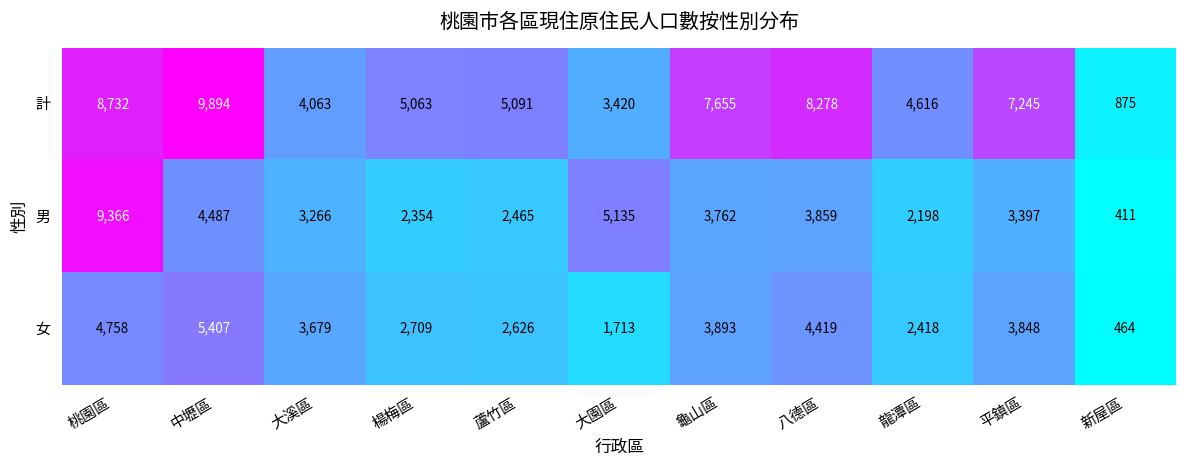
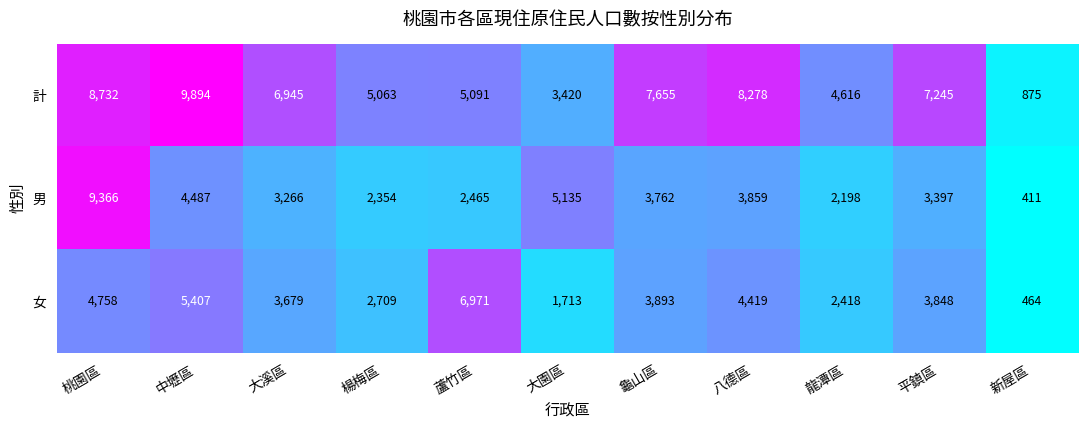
  {
    "計": {
      "桃園區": "8,732",
      "中壢區": "9,894",
-     "大溪區": "4,063",
+     "大溪區": "6,945",
      "楊梅區": "5,063",
      "蘆竹區": "5,091",
      "大園區": "3,420",
      "龜山區": "7,655",
      "八德區": "8,278",
      "龍潭區": "4,616",
      "平鎮區": "7,245",
      "新屋區": "875"
    },
    "男": {
      "桃園區": "9,366",
      "中壢區": "4,487",
      "大溪區": "3,266",
      "楊梅區": "2,354",
      "蘆竹區": "2,465",
      "大園區": "5,135",
      "龜山區": "3,762",
      "八德區": "3,859",
      "龍潭區": "2,198",
      "平鎮區": "3,397",
      "新屋區": "411"
    },
    "女": {
      "桃園區": "4,758",
      "中壢區": "5,407",
      "大溪區": "3,679",
      "楊梅區": "2,709",
-     "蘆竹區": "2,626",
+     "蘆竹區": "6,971",
      "大園區": "1,713",
      "龜山區": "3,893",
      "八德區": "4,419",
      "龍潭區": "2,418",
      "平鎮區": "3,848",
      "新屋區": "464"
    }
  }
